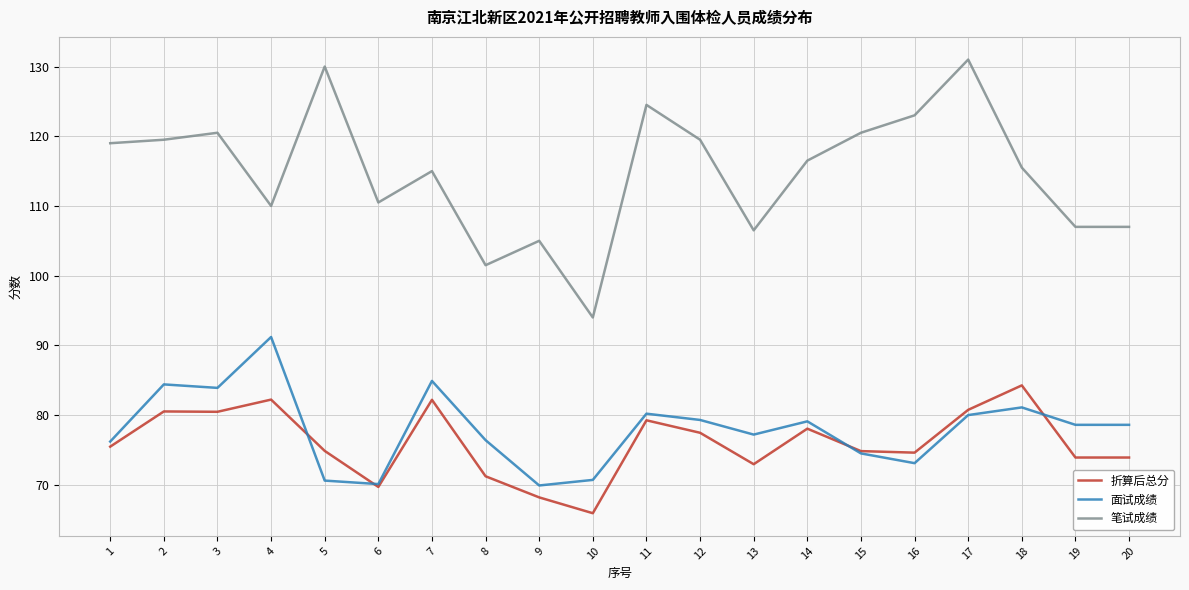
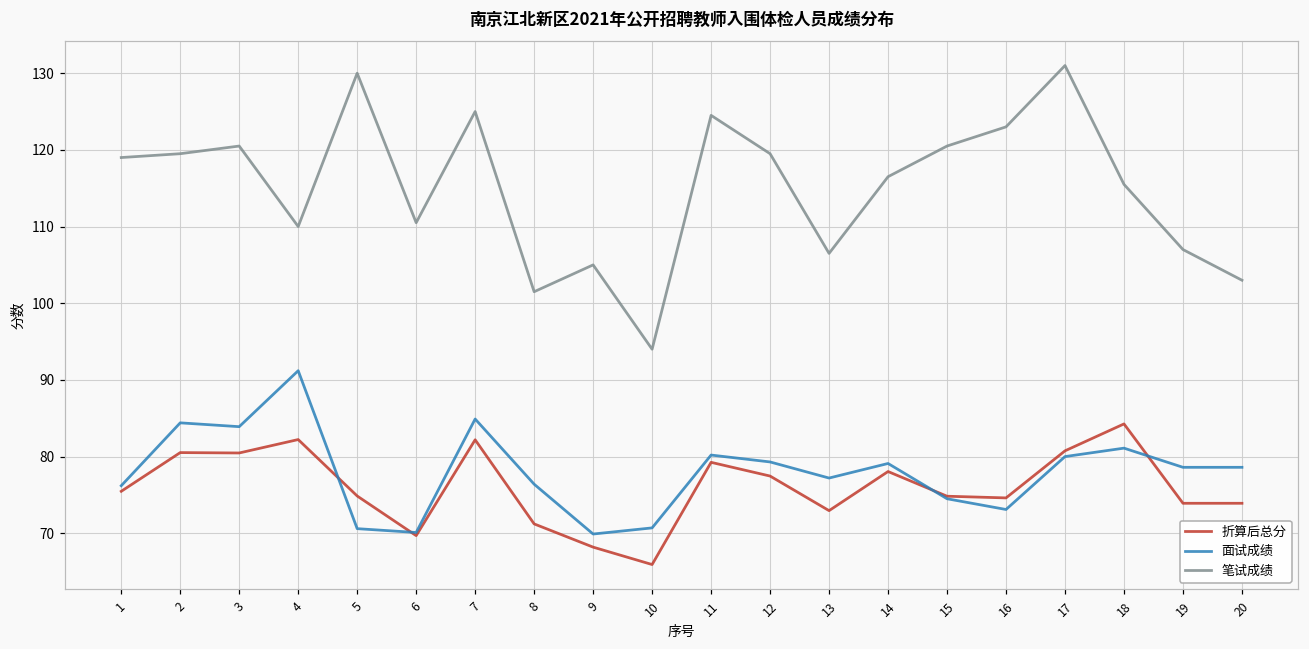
  {
    "折算后总分": {
      "1": 75,
      "2": 81,
      "3": 80,
      "4": 82,
      "5": 75,
      "6": 70,
      "7": 82,
      "8": 71,
      "9": 68,
      "10": 66,
      "11": 79,
      "12": 77,
      "13": 73,
      "14": 78,
      "16": 75,
      "17": 81,
      "18": 84,
      "19": 74,
      "20": 74
    },
    "面试成绩": {
      "1": 76,
      "2": 84,
      "3": 84,
      "4": 91,
      "5": 71,
      "6": 70,
      "7": 85,
      "8": 76,
      "9": 70,
      "10": 71,
      "11": 80,
      "12": 79,
      "13": 77,
      "14": 79,
      "16": 73,
      "17": 80,
      "18": 81,
      "19": 79,
      "20": 79
    },
    "笔试成绩": {
      "1": 119,
      "2": 120,
      "3": 121,
      "4": 110,
      "5": 130,
      "6": 111,
-     "7": 115,
+     "7": 125,
      "8": 102,
      "9": 105,
      "10": 94,
      "11": 125,
      "12": 120,
      "13": 107,
      "14": 117,
      "15": 121,
      "16": 123,
      "17": 131,
      "18": 116,
      "19": 107,
-     "20": 107
+     "20": 103
    }
  }
